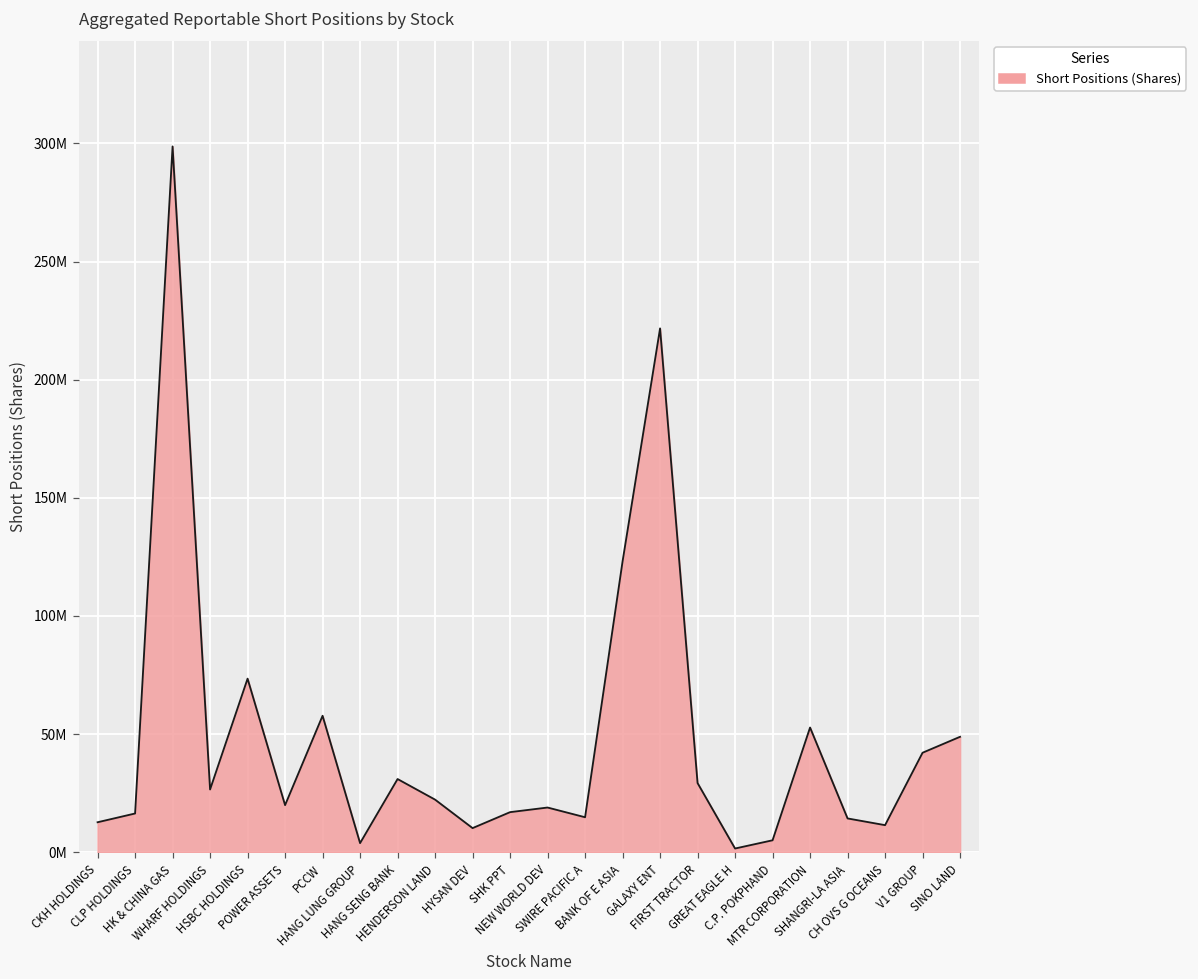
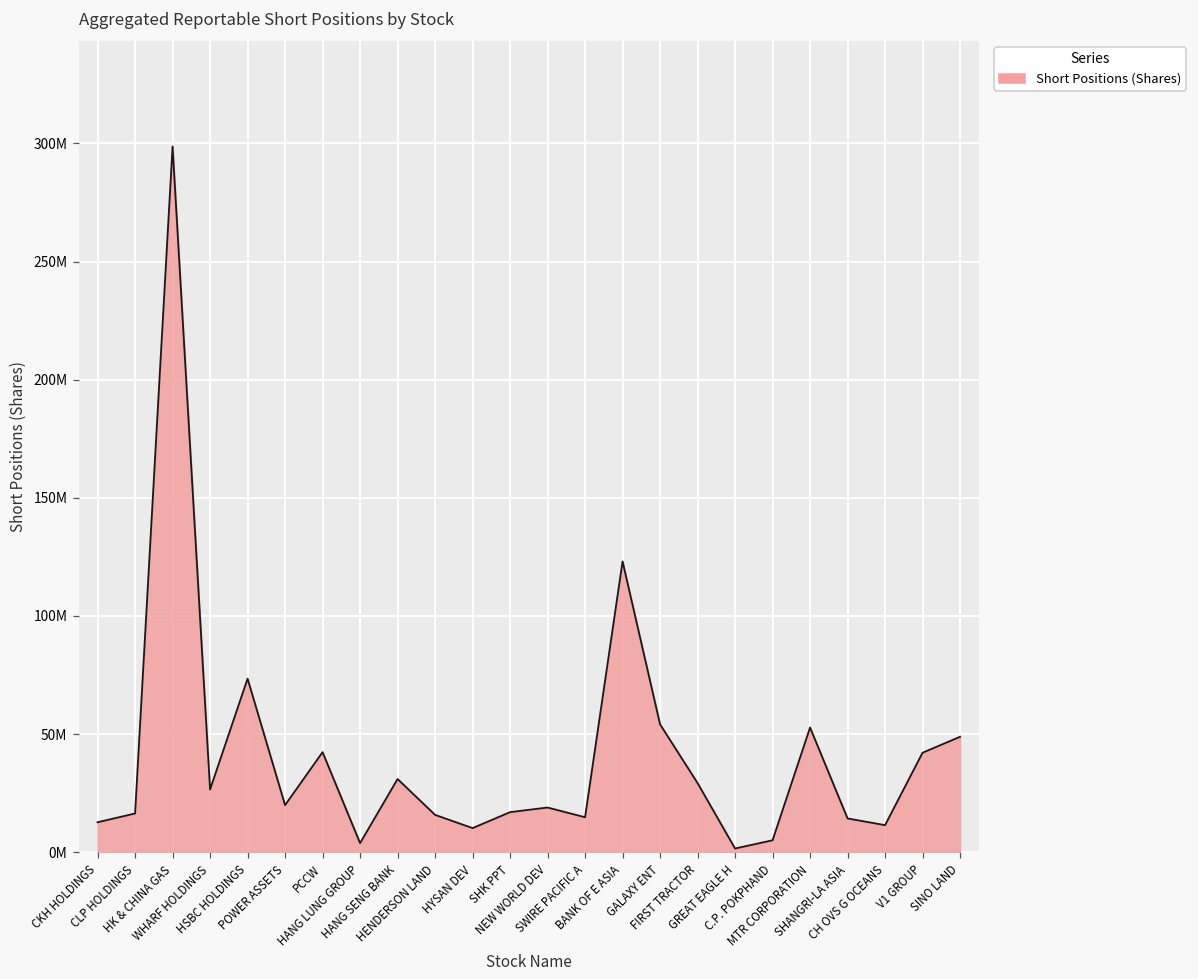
  {
    "CKH HOLDINGS": 13000000,
    "CLP HOLDINGS": 16000000,
    "HK & CHINA GAS": 299000000,
    "WHARF HOLDINGS": 27000000,
    "HSBC HOLDINGS": 73000000,
    "POWER ASSETS": 20000000,
-   "PCCW": 58000000,
+   "PCCW": 42000000,
    "HANG LUNG GROUP": 4000000,
    "HANG SENG BANK": 31000000,
-   "HENDERSON LAND": 22000000,
+   "HENDERSON LAND": 16000000,
    "HYSAN DEV": 10000000,
    "SHK PPT": 17000000,
    "NEW WORLD DEV": 19000000,
    "SWIRE PACIFIC A": 15000000,
    "BANK OF E ASIA": 123000000,
-   "GALAXY ENT": 222000000,
+   "GALAXY ENT": 54000000,
    "FIRST TRACTOR": 29000000,
    "GREAT EAGLE H": 2000000,
    "C.P. POKPHAND": 5000000,
    "MTR CORPORATION": 53000000,
    "SHANGRI-LA ASIA": 14000000,
    "CH OVS G OCEANS": 11000000,
    "V1 GROUP": 42000000,
    "SINO LAND": 49000000
  }
